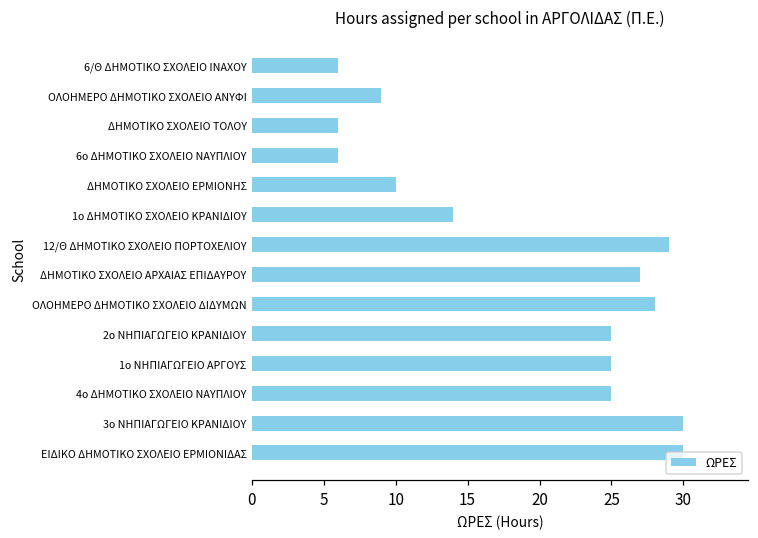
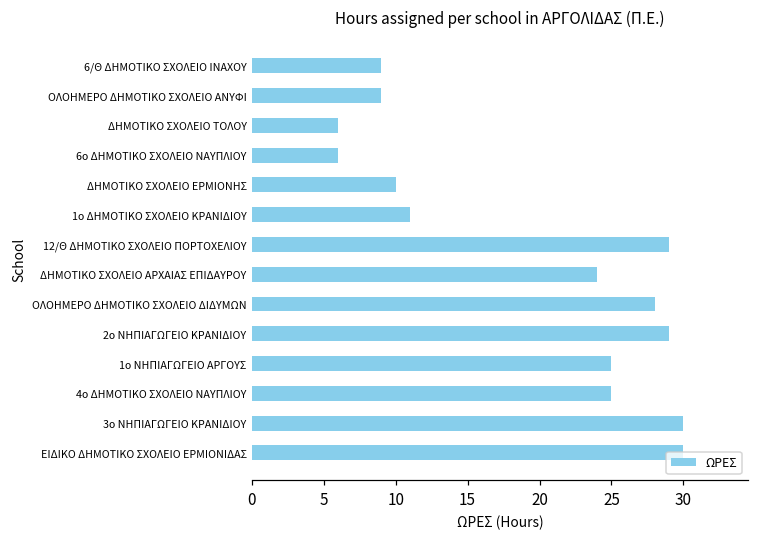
  {
-   "6/Θ ΔΗΜΟΤΙΚΟ ΣΧΟΛΕΙΟ ΙΝΑΧΟΥ": 6,
+   "6/Θ ΔΗΜΟΤΙΚΟ ΣΧΟΛΕΙΟ ΙΝΑΧΟΥ": 9,
    "ΟΛΟΗΜΕΡΟ ΔΗΜΟΤΙΚΟ ΣΧΟΛΕΙΟ ΑΝΥΦΙ": 9,
    "ΔΗΜΟΤΙΚΟ ΣΧΟΛΕΙΟ ΤΟΛΟΥ": 6,
    "6ο ΔΗΜΟΤΙΚΟ ΣΧΟΛΕΙΟ ΝΑΥΠΛΙΟΥ": 6,
    "ΔΗΜΟΤΙΚΟ ΣΧΟΛΕΙΟ ΕΡΜΙΟΝΗΣ": 10,
-   "1ο ΔΗΜΟΤΙΚΟ ΣΧΟΛΕΙΟ ΚΡΑΝΙΔΙΟΥ": 14,
+   "1ο ΔΗΜΟΤΙΚΟ ΣΧΟΛΕΙΟ ΚΡΑΝΙΔΙΟΥ": 11,
    "12/Θ ΔΗΜΟΤΙΚΟ ΣΧΟΛΕΙΟ ΠΟΡΤΟΧΕΛΙΟΥ": 29,
-   "ΔΗΜΟΤΙΚΟ ΣΧΟΛΕΙΟ ΑΡΧΑΙΑΣ ΕΠΙΔΑΥΡΟΥ": 27,
+   "ΔΗΜΟΤΙΚΟ ΣΧΟΛΕΙΟ ΑΡΧΑΙΑΣ ΕΠΙΔΑΥΡΟΥ": 24,
    "ΟΛΟΗΜΕΡΟ ΔΗΜΟΤΙΚΟ ΣΧΟΛΕΙΟ ΔΙΔΥΜΩΝ": 28,
-   "2ο ΝΗΠΙΑΓΩΓΕΙΟ ΚΡΑΝΙΔΙΟΥ": 25,
+   "2ο ΝΗΠΙΑΓΩΓΕΙΟ ΚΡΑΝΙΔΙΟΥ": 29,
    "1ο ΝΗΠΙΑΓΩΓΕΙΟ ΑΡΓΟΥΣ": 25,
    "4ο ΔΗΜΟΤΙΚΟ ΣΧΟΛΕΙΟ ΝΑΥΠΛΙΟΥ": 25,
    "3ο ΝΗΠΙΑΓΩΓΕΙΟ ΚΡΑΝΙΔΙΟΥ": 30,
    "ΕΙΔΙΚΟ ΔΗΜΟΤΙΚΟ ΣΧΟΛΕΙΟ ΕΡΜΙΟΝΙΔΑΣ": 30
  }
